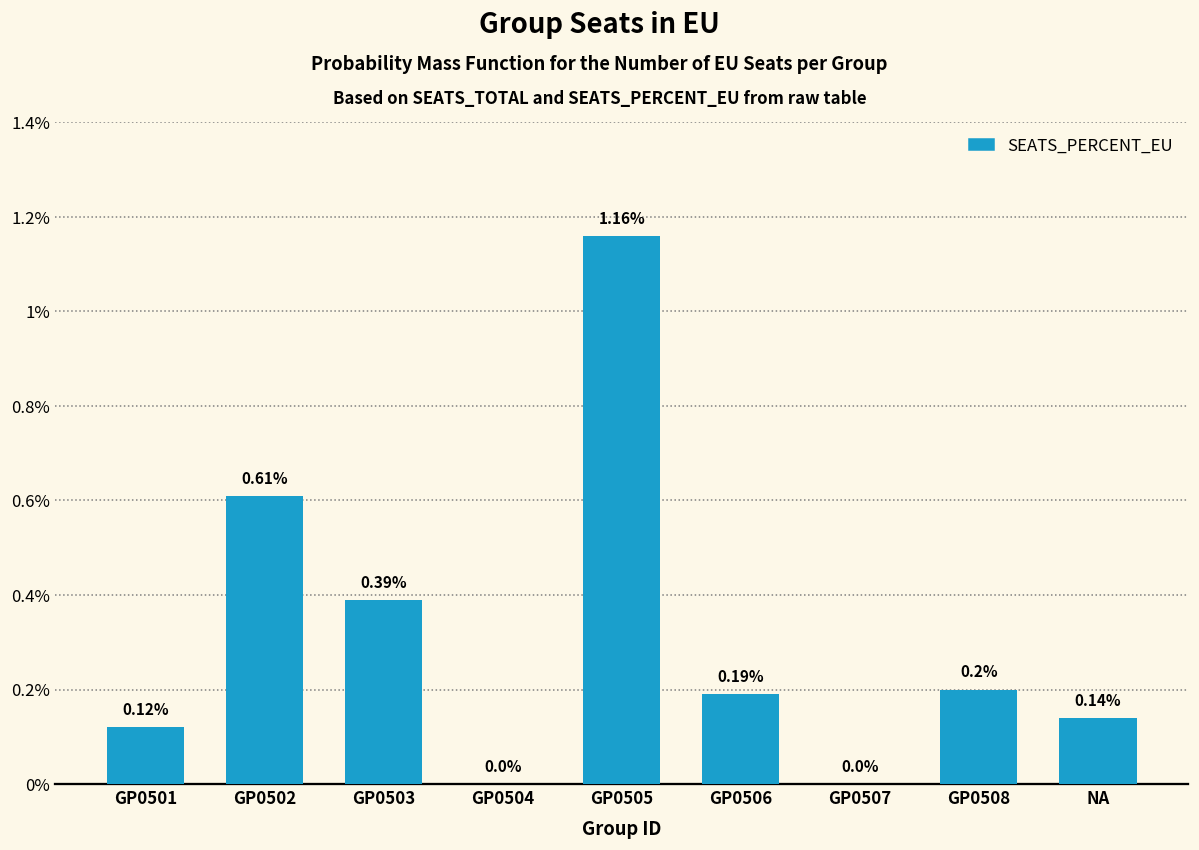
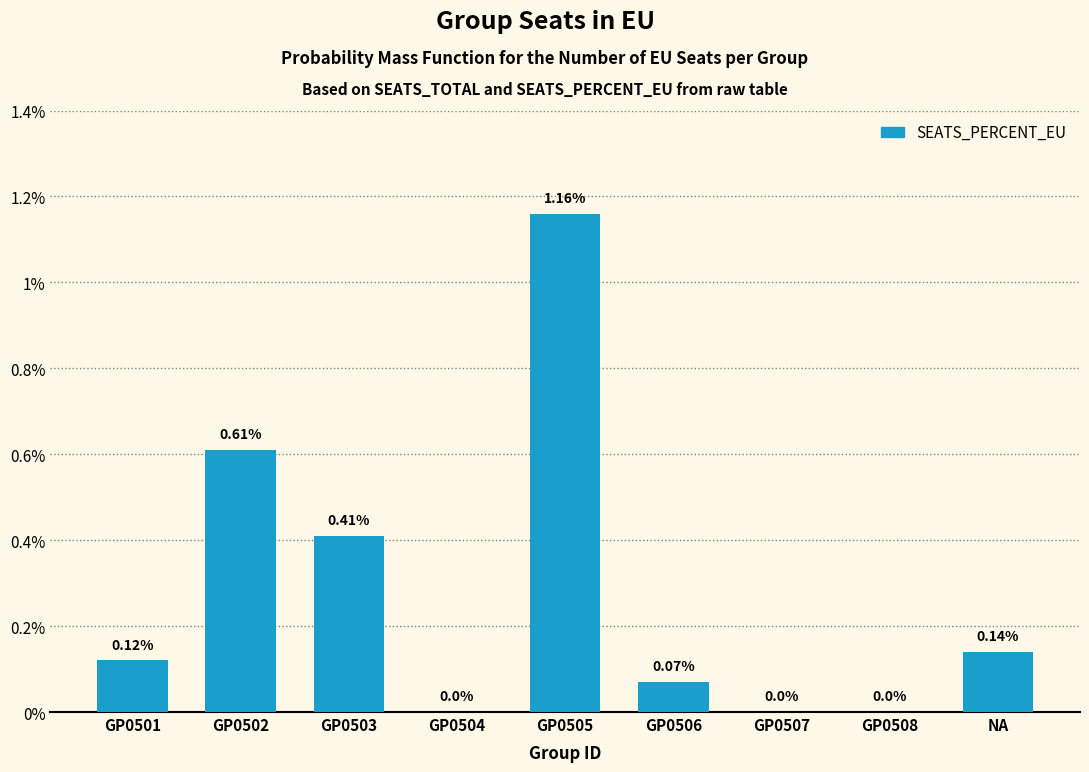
  {
    "GP0501": "0.12%",
    "GP0502": "0.61%",
-   "GP0503": "0.39%",
+   "GP0503": "0.41%",
    "GP0504": "0.0%",
    "GP0505": "1.16%",
-   "GP0506": "0.19%",
+   "GP0506": "0.07%",
    "GP0507": "0.0%",
-   "GP0508": "0.2%",
+   "GP0508": "0.0%",
    "NA": "0.14%"
  }
